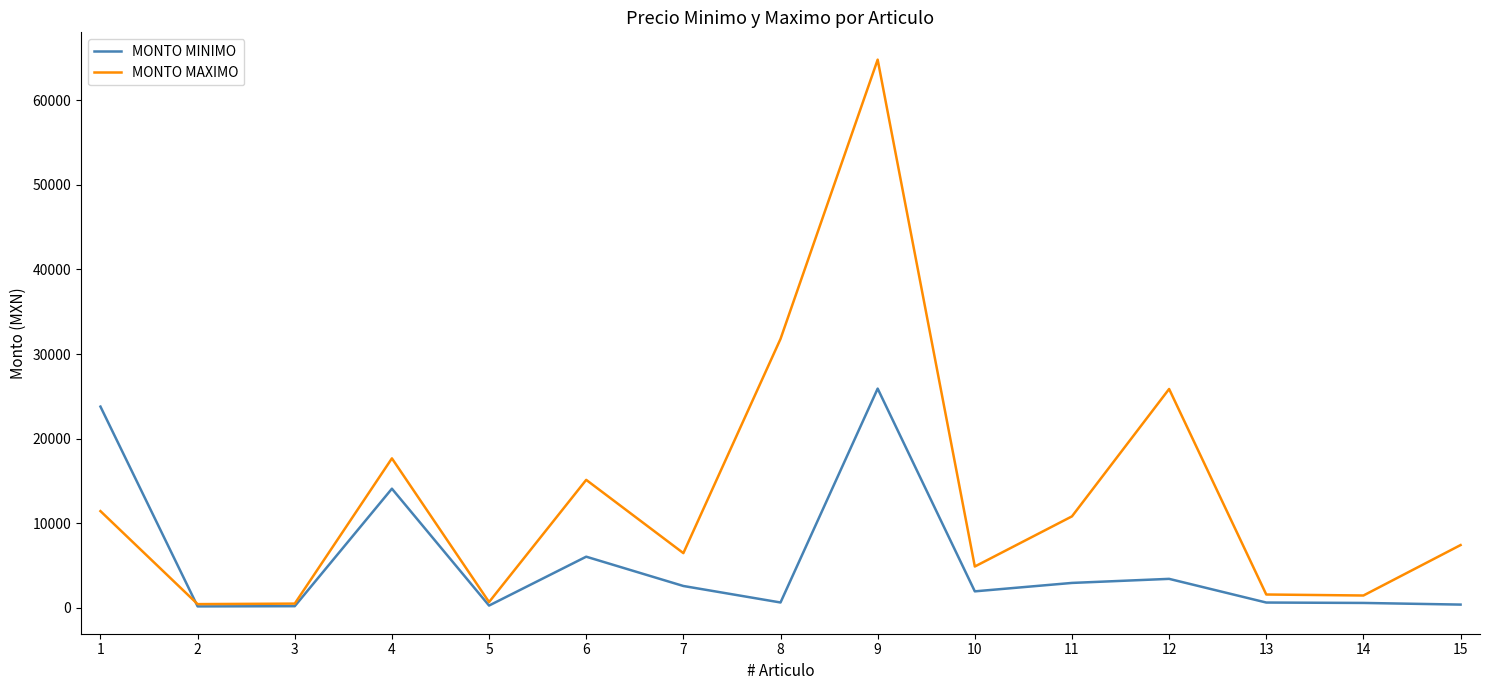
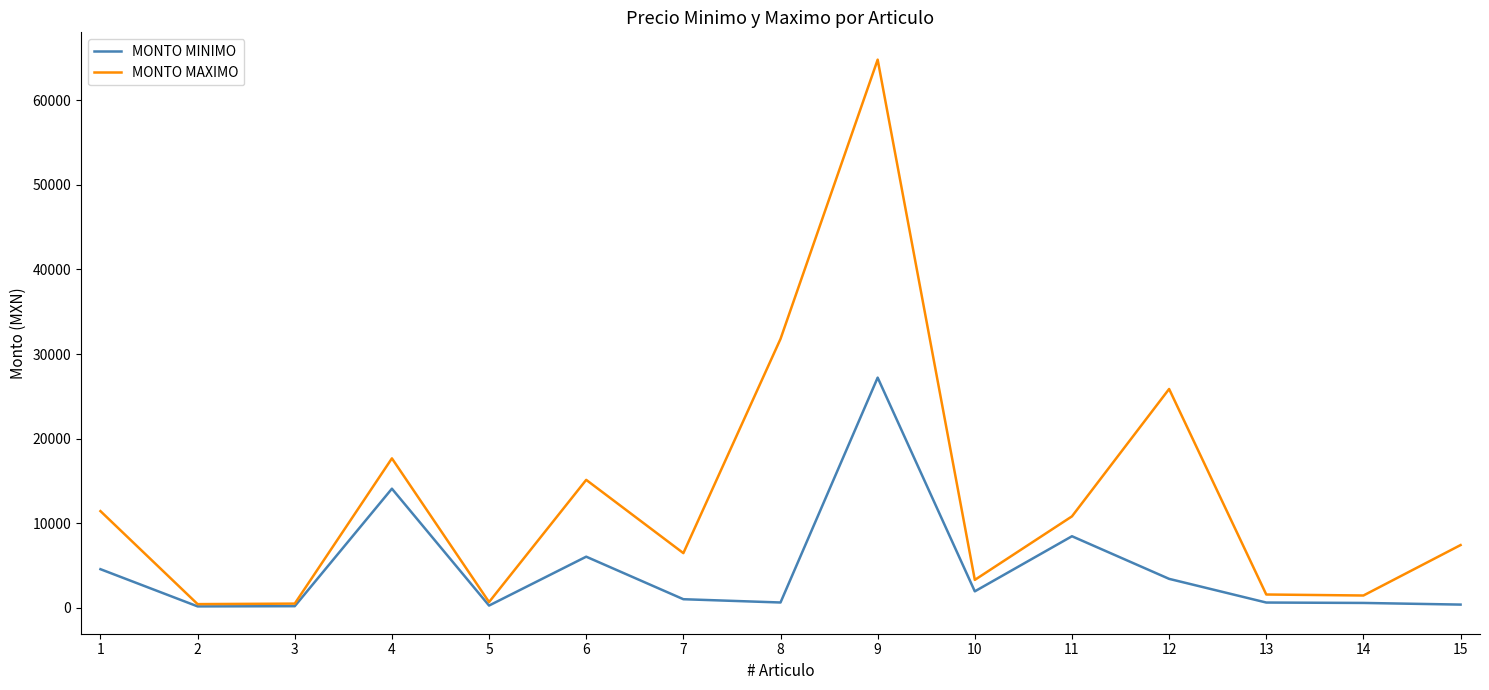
  {
    "MONTO MINIMO": {
-     "1": 24000,
+     "1": 5000,
      "3": 0,
      "4": 14000,
      "5": 0,
      "6": 6000,
-     "7": 3000,
+     "7": 1000,
      "8": 1000,
-     "9": 26000,
+     "9": 27000,
      "10": 2000,
-     "11": 3000,
+     "11": 8000,
      "12": 3000,
      "13": 1000,
      "14": 1000,
      "15": 0
    },
    "MONTO MAXIMO": {
      "1": 11000,
      "3": 1000,
      "4": 18000,
      "5": 1000,
      "6": 15000,
      "7": 6000,
      "8": 32000,
      "9": 65000,
-     "10": 5000,
+     "10": 3000,
      "11": 11000,
      "12": 26000,
      "13": 2000,
      "14": 1000,
      "15": 7000
    }
  }
